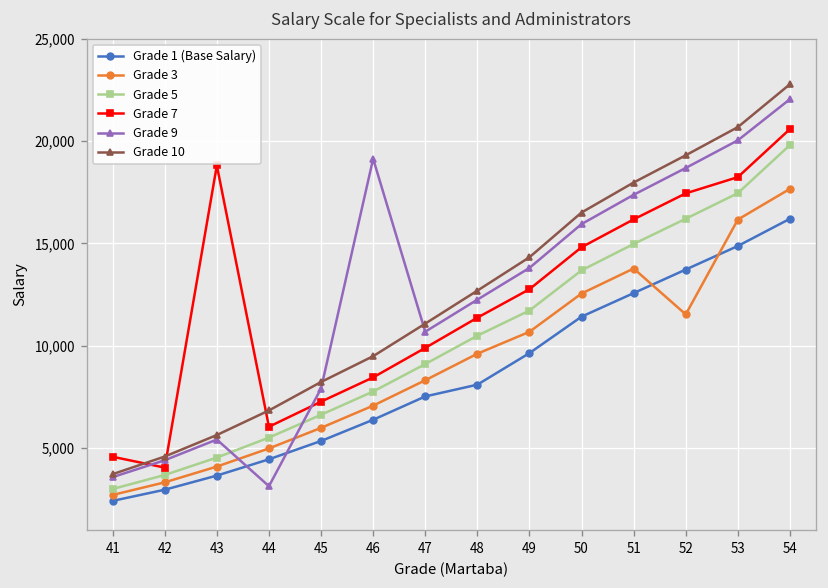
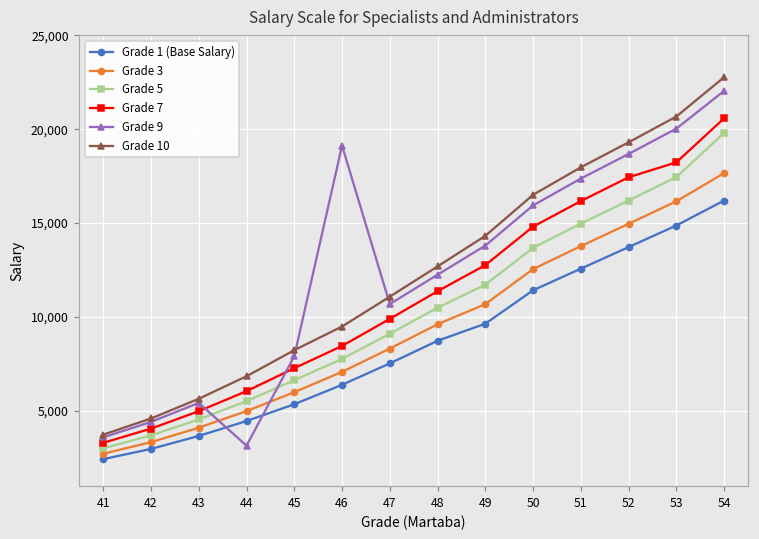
  {
    "Grade 1 (Base Salary)": {
      "41": "2,400",
      "42": "3,000",
      "43": "3,700",
      "44": "4,500",
      "45": "5,400",
      "46": "6,400",
      "47": "7,500",
-     "48": "8,100",
+     "48": "8,700",
      "49": "9,600",
      "50": "11,400",
      "51": "12,600",
      "52": "13,700",
      "53": "14,900",
      "54": "16,200"
    },
    "Grade 3": {
      "41": "2,700",
      "42": "3,300",
      "43": "4,100",
      "44": "5,000",
      "45": "6,000",
      "46": "7,100",
      "47": "8,300",
      "48": "9,600",
      "49": "10,700",
      "50": "12,600",
      "51": "13,800",
-     "52": "11,500",
+     "52": "15,000",
      "53": "16,200",
      "54": "17,700"
    },
    "Grade 5": {
      "41": "3,000",
      "42": "3,700",
      "43": "4,500",
      "44": "5,500",
      "45": "6,600",
      "46": "7,800",
      "47": "9,100",
      "48": "10,500",
      "49": "11,700",
      "50": "13,700",
      "51": "15,000",
      "52": "16,200",
      "53": "17,500",
      "54": "19,800"
    },
    "Grade 7": {
-     "41": "4,600",
+     "41": "3,300",
      "42": "4,100",
-     "43": "18,800",
+     "43": "5,000",
      "44": "6,000",
      "45": "7,300",
      "46": "8,500",
      "47": "9,900",
      "48": "11,400",
      "49": "12,800",
      "50": "14,800",
      "51": "16,200",
      "52": "17,400",
      "53": "18,200",
      "54": "20,600"
    },
    "Grade 9": {
      "42": "4,400",
      "43": "5,400",
      "44": "3,100",
      "45": "7,900",
      "46": "19,100",
      "47": "10,700",
      "48": "12,300",
      "49": "13,800",
      "50": "15,900",
      "51": "17,400",
      "52": "18,700",
      "53": "20,000",
      "54": "22,000"
    },
    "Grade 10": {
      "42": "4,600",
      "43": "5,600",
      "44": "6,800",
      "45": "8,200",
      "46": "9,500",
      "47": "11,100",
      "48": "12,700",
      "49": "14,300",
      "50": "16,500",
      "51": "18,000",
      "52": "19,300",
      "53": "20,700",
      "54": "22,800"
    }
  }
